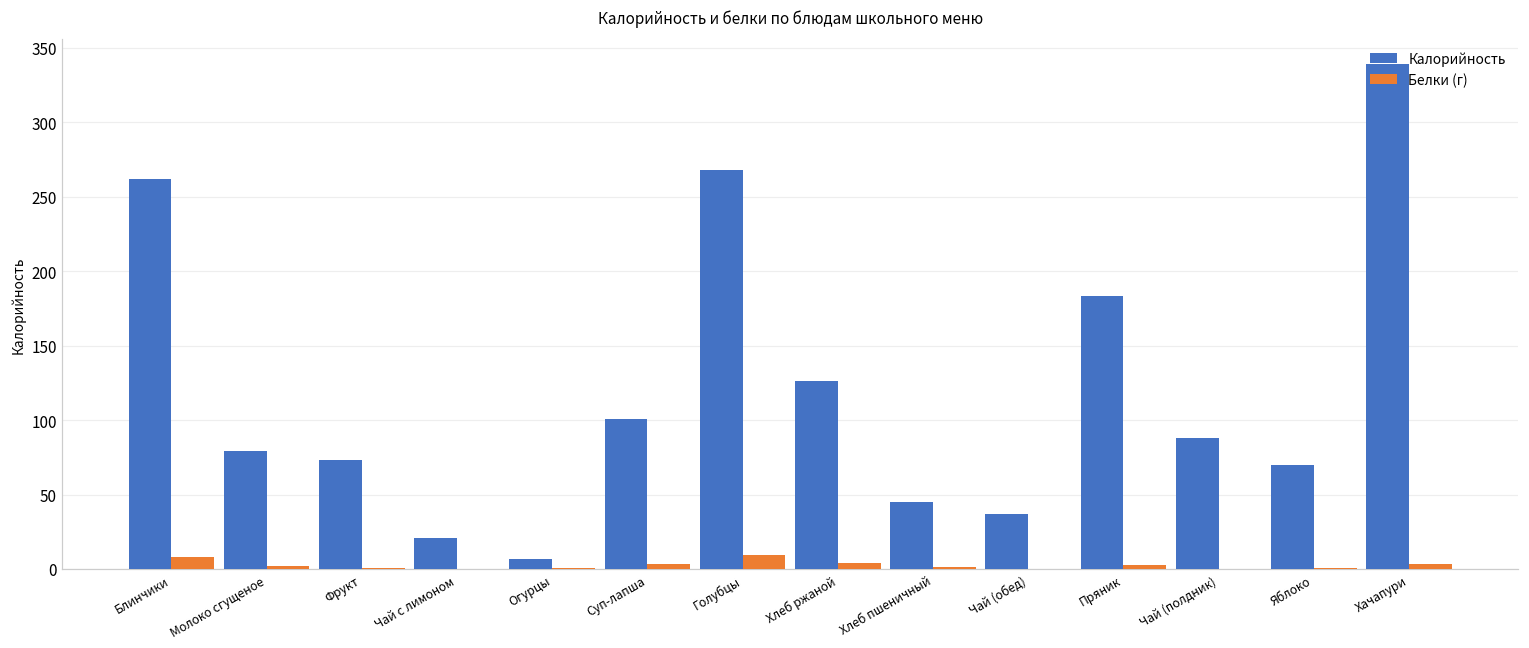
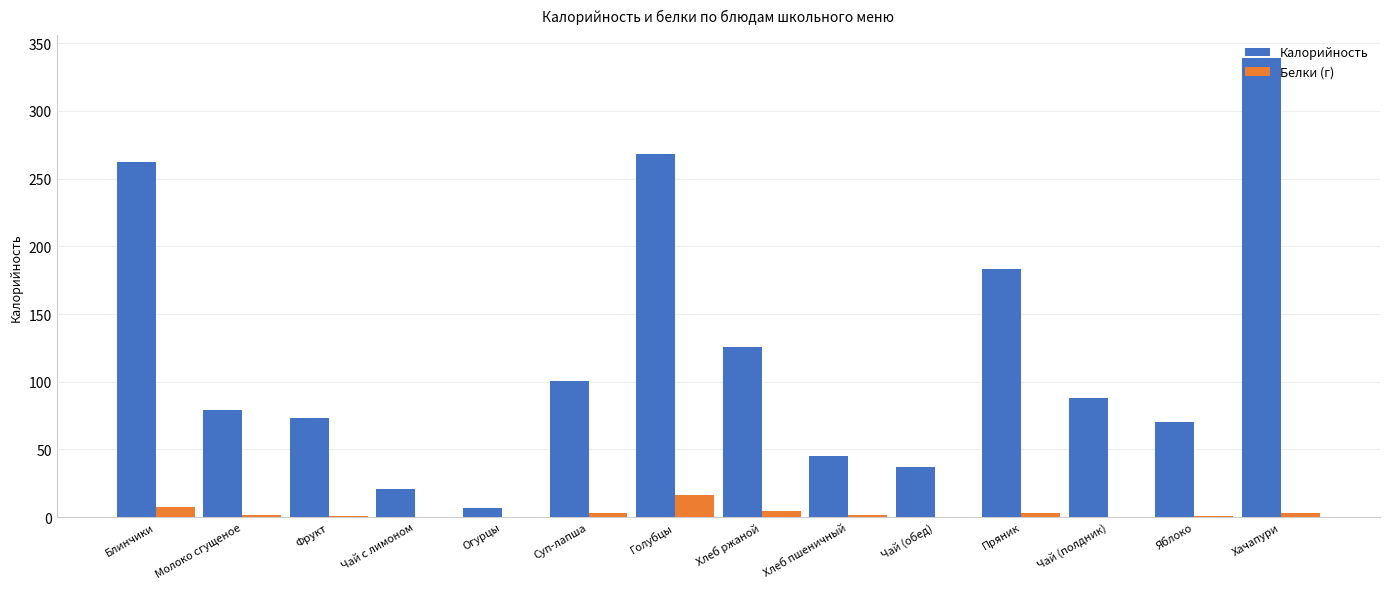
  {
    "Калорийность": {
      "Блинчики": 262,
      "Молоко сгущеное": 79,
      "Фрукт": 73,
      "Чай с лимоном": 21,
      "Огурцы": 7,
      "Суп-лапша": 100,
      "Голубцы": 268,
      "Хлеб ржаной": 126,
      "Хлеб пшеничный": 45,
      "Чай (обед)": 37,
      "Пряник": 183,
      "Чай (полдник)": 88,
      "Яблоко": 70,
      "Хачапури": 339
    },
    "Белки (г)": {
      "Блинчики": 8,
      "Суп-лапша": 3,
-     "Голубцы": 9,
+     "Голубцы": 16,
      "Хлеб ржаной": 4,
      "Пряник": 3,
      "Чай (полдник)": 0,
      "Хачапури": 3
    }
  }
